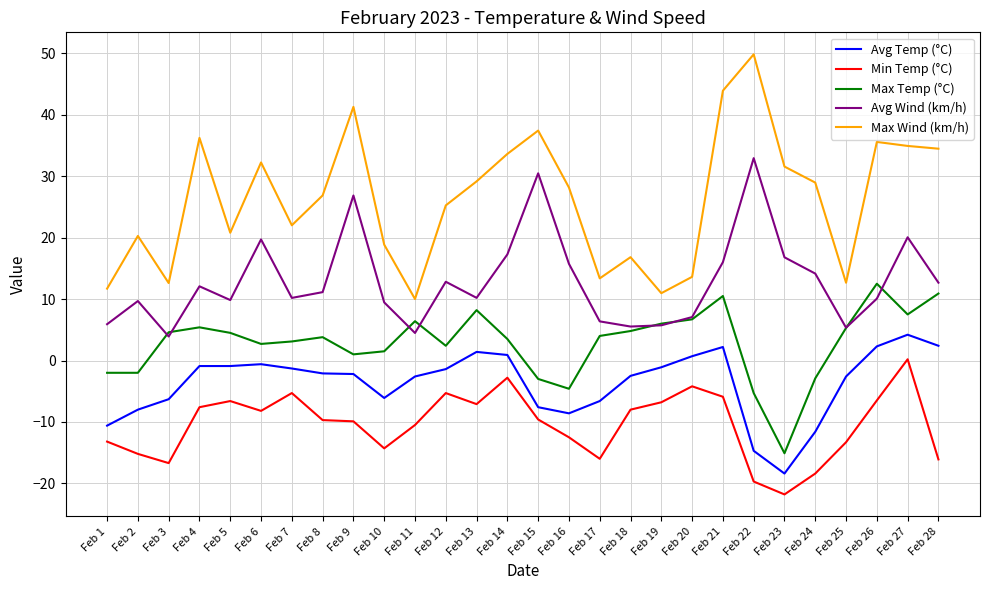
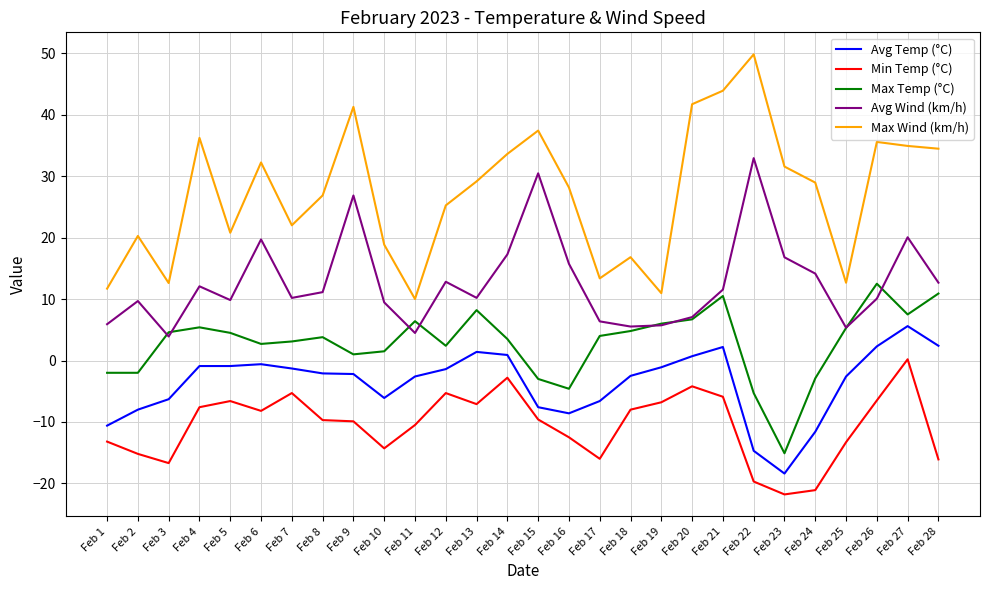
  {
    "Avg Temp (°C)": {
      "Feb 1": -11,
      "Feb 2": -8,
      "Feb 3": -6,
      "Feb 4": -1,
      "Feb 5": -1,
      "Feb 6": -1,
      "Feb 7": -1,
      "Feb 8": -2,
      "Feb 9": -2,
      "Feb 10": -6,
      "Feb 11": -3,
      "Feb 12": -1,
      "Feb 13": 1,
      "Feb 14": 1,
      "Feb 15": -8,
      "Feb 16": -9,
      "Feb 17": -7,
      "Feb 18": -3,
      "Feb 19": -1,
      "Feb 20": 1,
      "Feb 21": 2,
      "Feb 22": -15,
      "Feb 23": -18,
      "Feb 24": -12,
      "Feb 25": -3,
      "Feb 26": 2,
-     "Feb 27": 4,
+     "Feb 27": 6,
      "Feb 28": 2
    },
    "Min Temp (°C)": {
      "Feb 1": -13,
      "Feb 2": -15,
      "Feb 3": -17,
      "Feb 4": -8,
      "Feb 5": -7,
      "Feb 6": -8,
      "Feb 7": -5,
      "Feb 8": -10,
      "Feb 9": -10,
      "Feb 10": -14,
      "Feb 11": -11,
      "Feb 12": -5,
      "Feb 13": -7,
      "Feb 14": -3,
      "Feb 15": -10,
      "Feb 16": -13,
      "Feb 17": -16,
      "Feb 18": -8,
      "Feb 19": -7,
      "Feb 20": -4,
      "Feb 21": -6,
      "Feb 22": -20,
      "Feb 23": -22,
-     "Feb 24": -18,
+     "Feb 24": -21,
      "Feb 25": -13,
      "Feb 26": -7,
      "Feb 27": 0,
      "Feb 28": -16
    },
    "Max Temp (°C)": {
      "Feb 1": -2,
      "Feb 2": -2,
      "Feb 3": 5,
      "Feb 4": 5,
      "Feb 5": 5,
      "Feb 6": 3,
      "Feb 7": 3,
      "Feb 8": 4,
      "Feb 9": 1,
      "Feb 10": 2,
      "Feb 11": 6,
      "Feb 12": 2,
      "Feb 13": 8,
      "Feb 14": 4,
      "Feb 15": -3,
      "Feb 16": -5,
      "Feb 17": 4,
      "Feb 18": 5,
      "Feb 21": 11,
      "Feb 22": -5,
      "Feb 23": -15,
      "Feb 24": -3,
      "Feb 26": 13,
      "Feb 27": 8,
      "Feb 28": 11
    },
    "Avg Wind (km/h)": {
      "Feb 1": 6,
      "Feb 2": 10,
      "Feb 3": 4,
      "Feb 4": 12,
      "Feb 5": 10,
      "Feb 6": 20,
      "Feb 7": 10,
      "Feb 8": 11,
      "Feb 9": 27,
      "Feb 10": 9,
      "Feb 11": 4,
      "Feb 12": 13,
      "Feb 13": 10,
      "Feb 14": 17,
      "Feb 15": 30,
      "Feb 16": 16,
      "Feb 17": 6,
      "Feb 18": 6,
-     "Feb 21": 16,
+     "Feb 21": 12,
      "Feb 22": 33,
      "Feb 23": 17,
      "Feb 24": 14,
      "Feb 26": 10,
      "Feb 27": 20,
      "Feb 28": 13
    },
    "Max Wind (km/h)": {
      "Feb 1": 12,
      "Feb 2": 20,
      "Feb 3": 13,
      "Feb 4": 36,
      "Feb 5": 21,
      "Feb 6": 32,
      "Feb 7": 22,
      "Feb 8": 27,
      "Feb 9": 41,
      "Feb 10": 19,
      "Feb 11": 10,
      "Feb 12": 25,
      "Feb 13": 29,
      "Feb 14": 34,
      "Feb 15": 37,
      "Feb 16": 28,
      "Feb 17": 13,
      "Feb 18": 17,
      "Feb 19": 11,
-     "Feb 20": 14,
+     "Feb 20": 42,
      "Feb 21": 44,
      "Feb 22": 50,
      "Feb 23": 32,
      "Feb 24": 29,
      "Feb 25": 13,
      "Feb 26": 36,
      "Feb 27": 35,
      "Feb 28": 34
    }
  }
